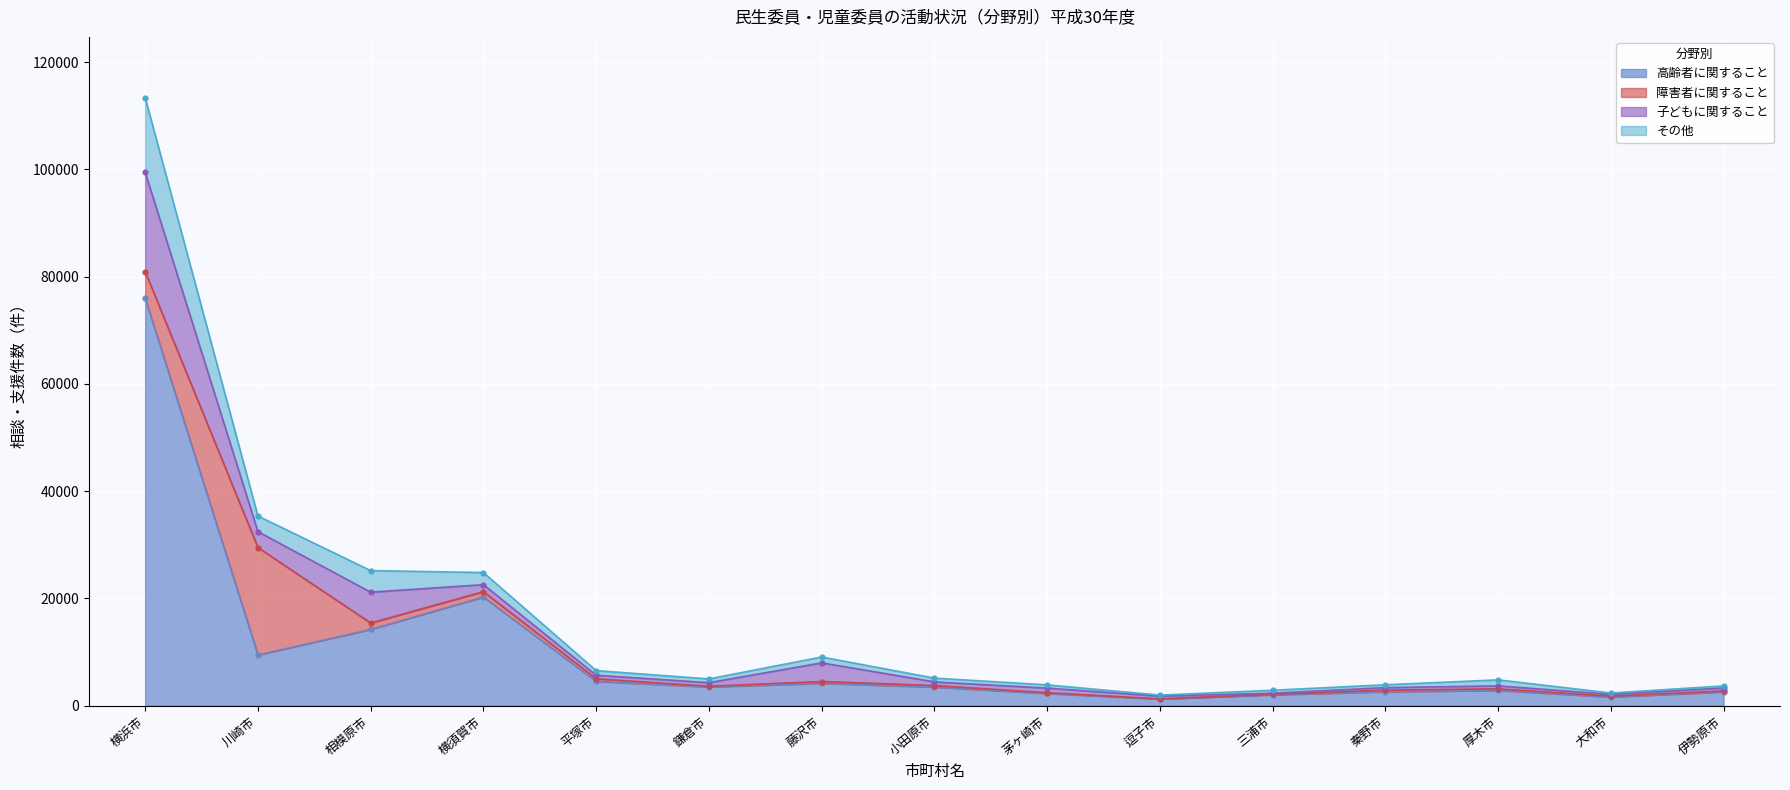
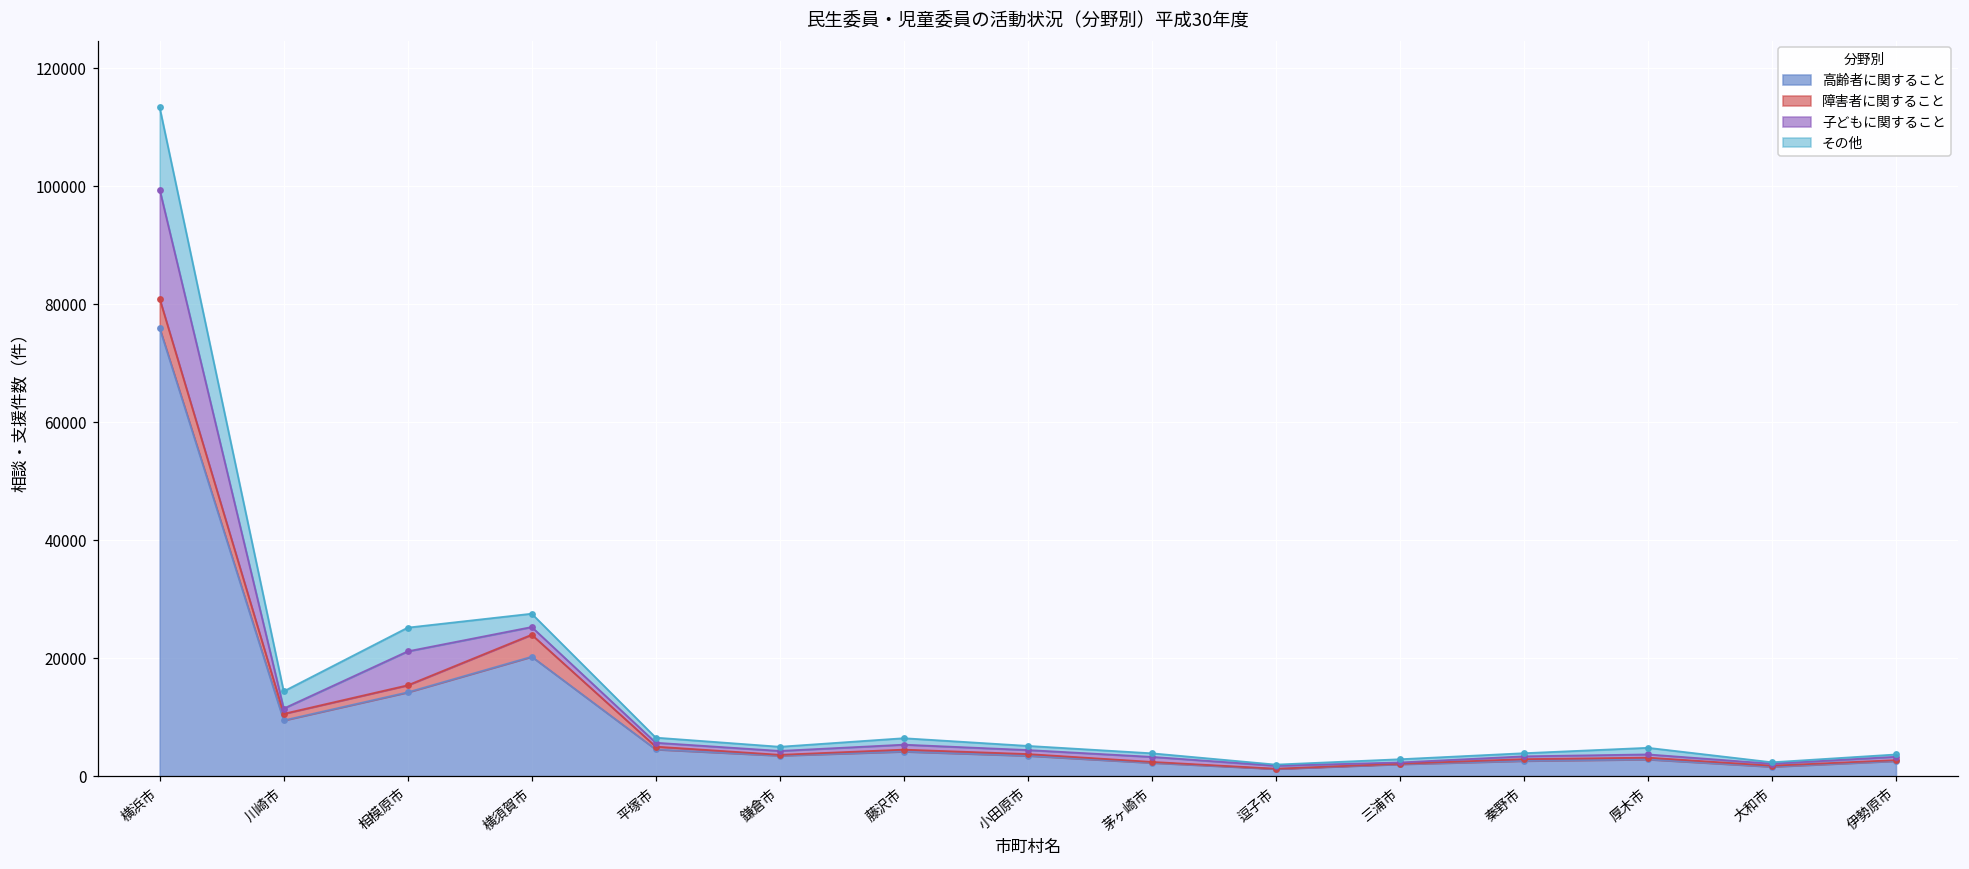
  {
    "障害者に関すること": {
      "横浜市": 5000,
-     "川崎市": 20000,
+     "川崎市": 1000,
      "相模原市": 1000,
-     "横須賀市": 1000
+     "横須賀市": 4000
    },
    "子どもに関すること": {
      "横浜市": 19000,
-     "川崎市": 3000,
+     "川崎市": 1000,
      "相模原市": 6000,
      "横須賀市": 1000,
      "平塚市": 1000,
      "鎌倉市": 1000,
-     "藤沢市": 3000,
+     "藤沢市": 1000,
      "小田原市": 1000,
      "茅ヶ崎市": 1000,
      "厚木市": 1000
    }
  }
